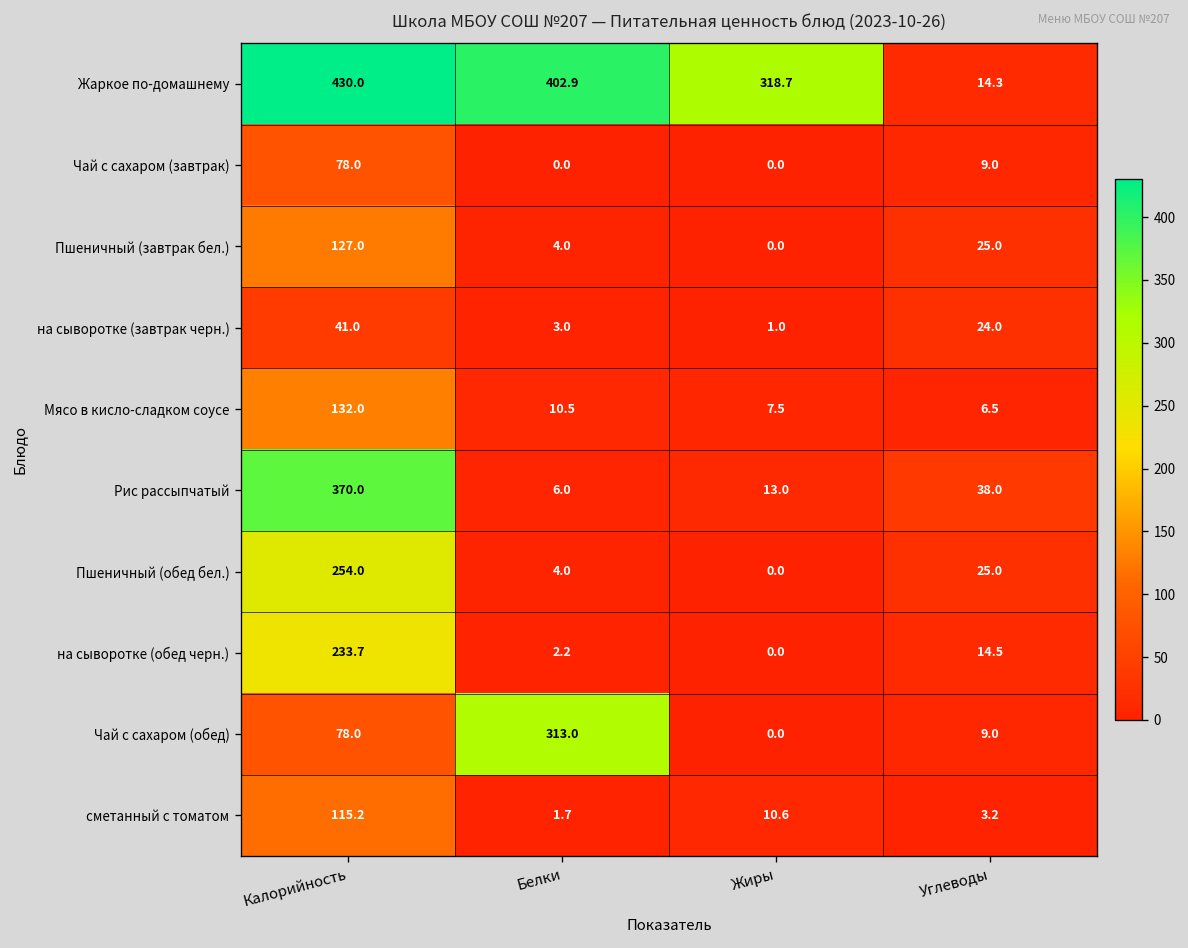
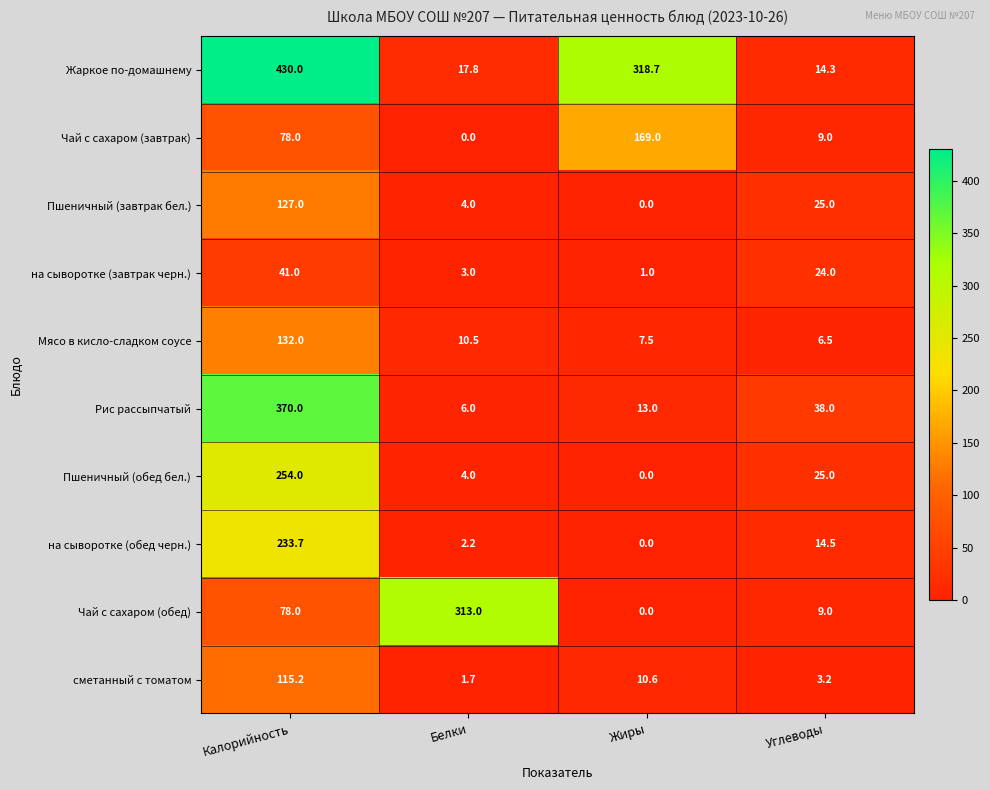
  {
    "Жаркое по-домашнему": {
      "Калорийность": 430.0,
-     "Белки": 402.9,
+     "Белки": 17.8,
      "Жиры": 318.7,
      "Углеводы": 14.3
    },
    "Чай с сахаром (завтрак)": {
      "Калорийность": 78.0,
      "Белки": 0.0,
-     "Жиры": 0.0,
+     "Жиры": 169.0,
      "Углеводы": 9.0
    },
    "Пшеничный (завтрак бел.)": {
      "Калорийность": 127.0,
      "Белки": 4.0,
      "Жиры": 0.0,
      "Углеводы": 25.0
    },
    "на сыворотке (завтрак черн.)": {
      "Калорийность": 41.0,
      "Белки": 3.0,
      "Жиры": 1.0,
      "Углеводы": 24.0
    },
    "Мясо в кисло-сладком соусе": {
      "Калорийность": 132.0,
      "Белки": 10.5,
      "Жиры": 7.5,
      "Углеводы": 6.5
    },
    "Рис рассыпчатый": {
      "Калорийность": 370.0,
      "Белки": 6.0,
      "Жиры": 13.0,
      "Углеводы": 38.0
    },
    "Пшеничный (обед бел.)": {
      "Калорийность": 254.0,
      "Белки": 4.0,
      "Жиры": 0.0,
      "Углеводы": 25.0
    },
    "на сыворотке (обед черн.)": {
      "Калорийность": 233.7,
      "Белки": 2.2,
      "Жиры": 0.0,
      "Углеводы": 14.5
    },
    "Чай с сахаром (обед)": {
      "Калорийность": 78.0,
      "Белки": 313.0,
      "Жиры": 0.0,
      "Углеводы": 9.0
    },
    "сметанный с томатом": {
      "Калорийность": 115.2,
      "Белки": 1.7,
      "Жиры": 10.6,
      "Углеводы": 3.2
    }
  }
